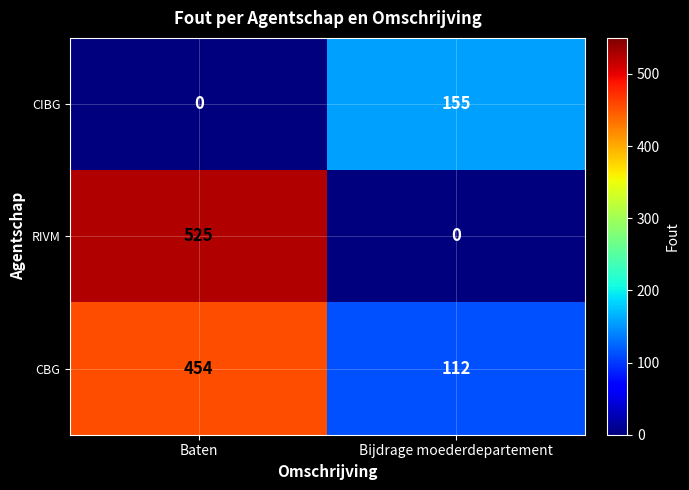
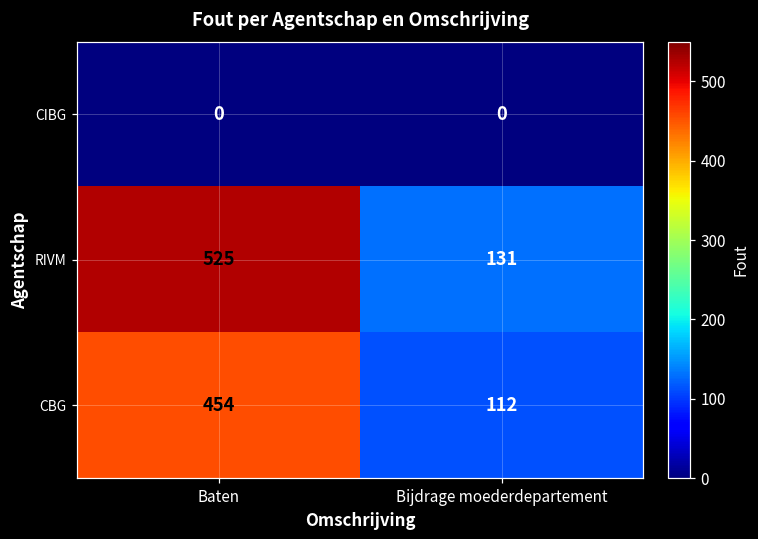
  {
    "CIBG": {
      "Baten": 0,
-     "Bijdrage moederdepartement": 155
+     "Bijdrage moederdepartement": 0
    },
    "RIVM": {
      "Baten": 525,
-     "Bijdrage moederdepartement": 0
+     "Bijdrage moederdepartement": 131
    },
    "CBG": {
      "Baten": 454,
      "Bijdrage moederdepartement": 112
    }
  }
